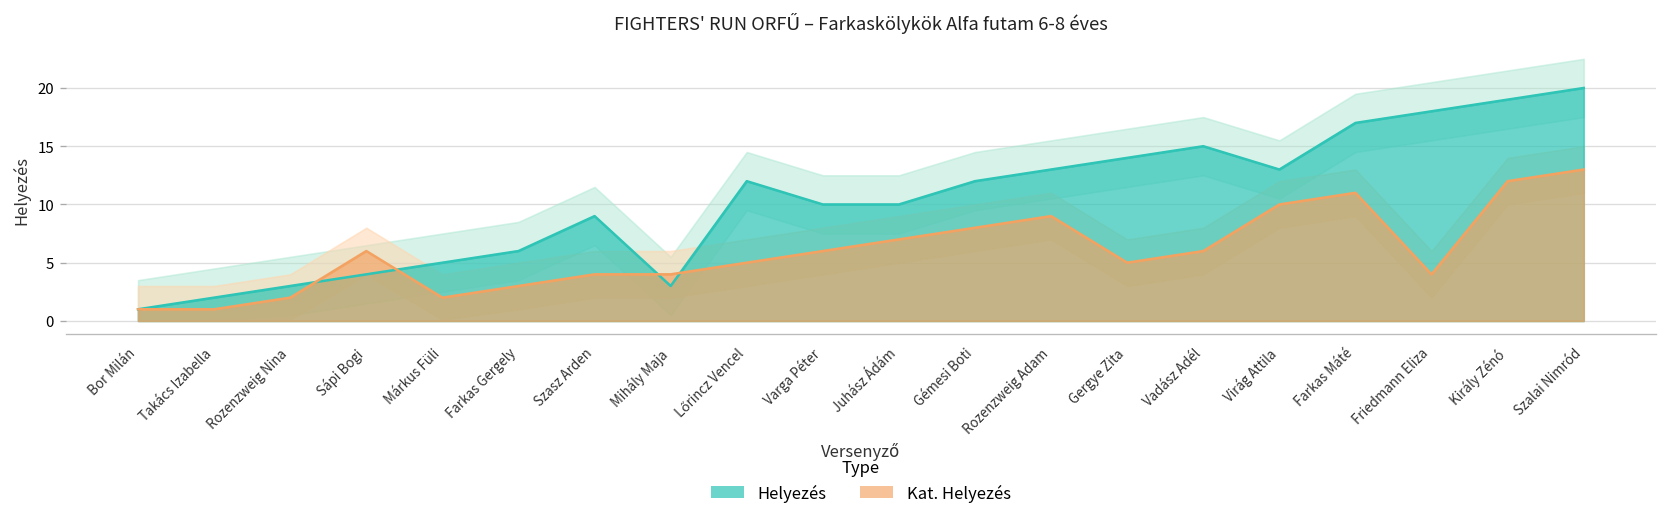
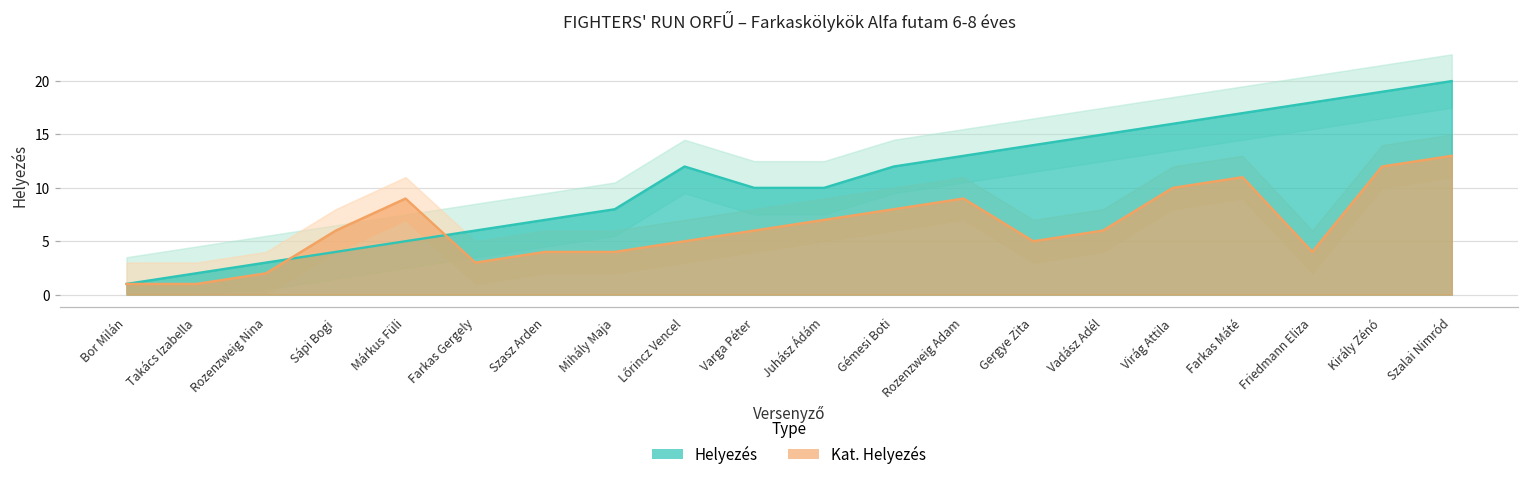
  {
    "Helyezés": {
      "Takács Izabella": 2,
      "Rozenzweig Nina": 3,
      "Sápi Bogi": 4,
      "Márkus Füli": 5,
      "Farkas Gergely": 6,
-     "Szasz Arden": 9,
-     "Mihály Maja": 3,
+     "Szasz Arden": 7,
+     "Mihály Maja": 8,
      "Lőrincz Vencel": 12,
      "Varga Péter": 10,
      "Juhász Ádám": 10,
      "Gémesi Boti": 12,
      "Rozenzweig Adam": 13,
      "Gergye Zita": 14,
      "Vadász Adél": 15,
-     "Virág Attila": 13,
+     "Virág Attila": 16,
      "Farkas Máté": 17,
      "Friedmann Eliza": 18,
      "Király Zénó": 19,
      "Szalai Nimród": 20
    },
    "Kat. Helyezés": {
      "Takács Izabella": 1,
      "Rozenzweig Nina": 2,
      "Sápi Bogi": 6,
-     "Márkus Füli": 2,
+     "Márkus Füli": 9,
      "Farkas Gergely": 3,
      "Szasz Arden": 4,
      "Mihály Maja": 4,
      "Lőrincz Vencel": 5,
      "Varga Péter": 6,
      "Juhász Ádám": 7,
      "Gémesi Boti": 8,
      "Rozenzweig Adam": 9,
      "Gergye Zita": 5,
      "Vadász Adél": 6,
      "Virág Attila": 10,
      "Farkas Máté": 11,
      "Friedmann Eliza": 4,
      "Király Zénó": 12,
      "Szalai Nimród": 13
    }
  }
